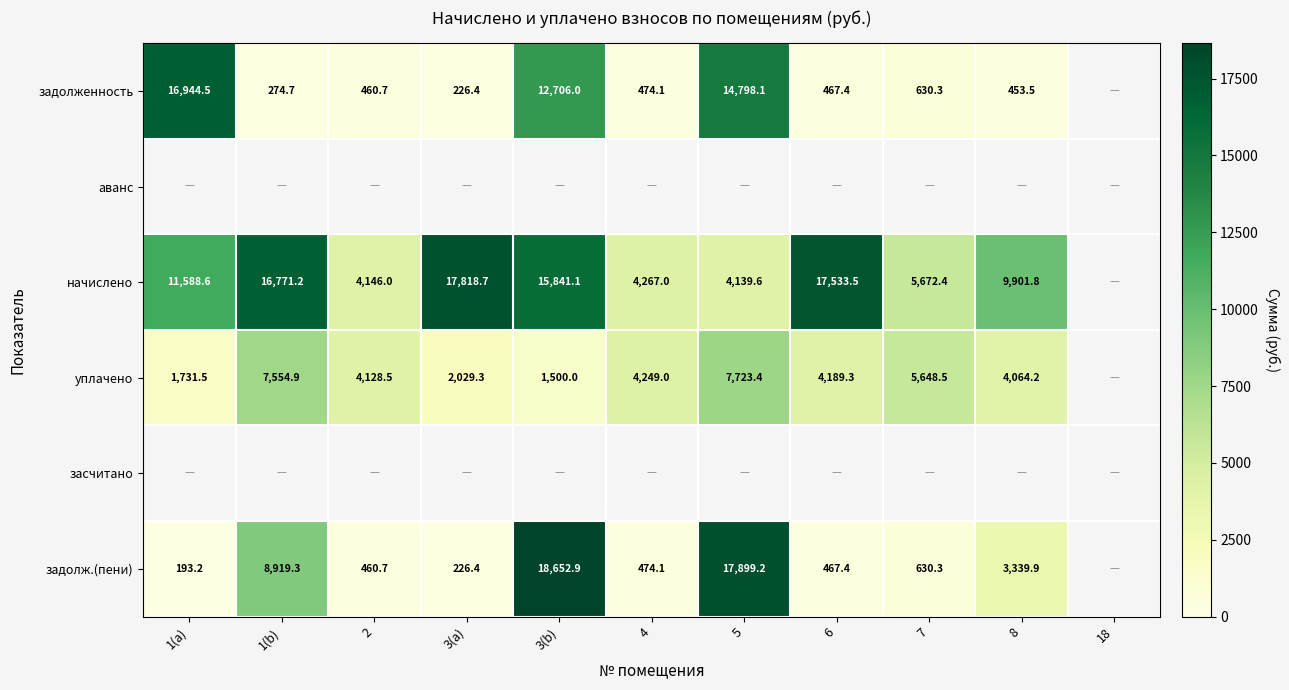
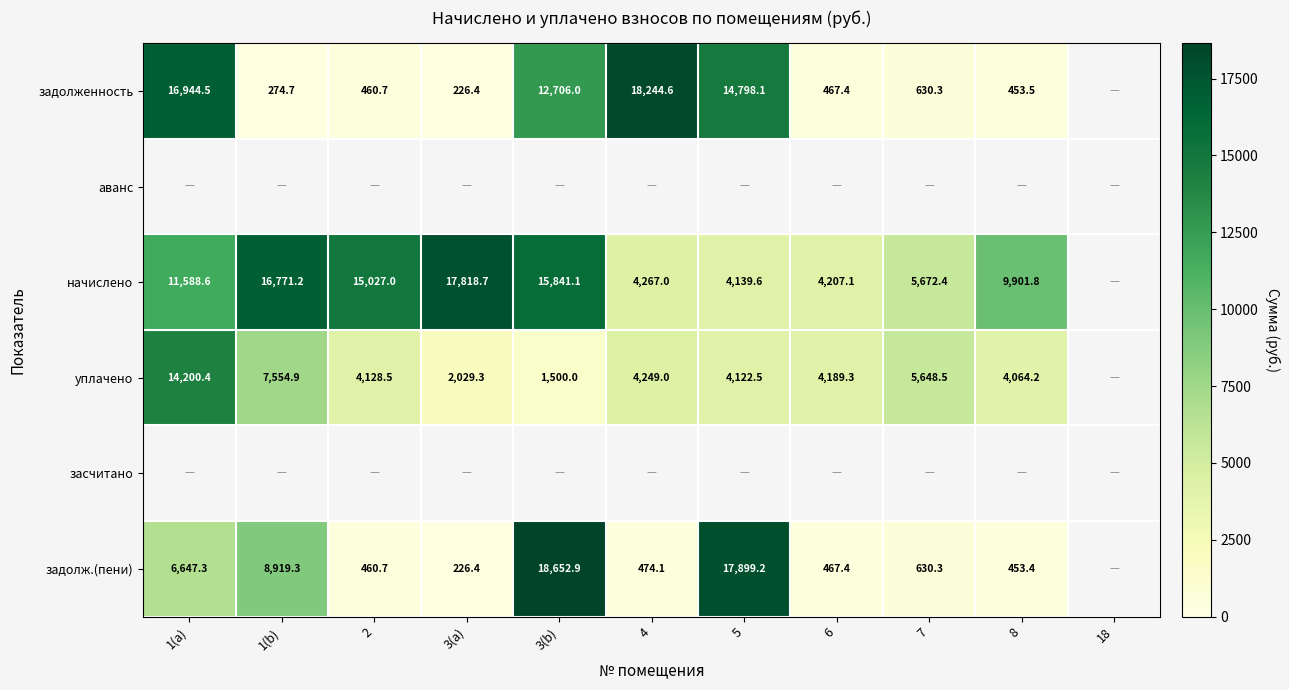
  {
    "задолженность": {
      "1(a)": "16,944.5",
      "1(b)": "274.7",
      "2": "460.7",
      "3(a)": "226.4",
      "3(b)": "12,706.0",
-     "4": "474.1",
+     "4": "18,244.6",
      "5": "14,798.1",
      "6": "467.4",
      "7": "630.3",
      "8": "453.5"
    },
    "начислено": {
      "1(a)": "11,588.6",
      "1(b)": "16,771.2",
-     "2": "4,146.0",
+     "2": "15,027.0",
      "3(a)": "17,818.7",
      "3(b)": "15,841.1",
      "4": "4,267.0",
      "5": "4,139.6",
-     "6": "17,533.5",
+     "6": "4,207.1",
      "7": "5,672.4",
      "8": "9,901.8"
    },
    "уплачено": {
-     "1(a)": "1,731.5",
+     "1(a)": "14,200.4",
      "1(b)": "7,554.9",
      "2": "4,128.5",
      "3(a)": "2,029.3",
      "3(b)": "1,500.0",
      "4": "4,249.0",
-     "5": "7,723.4",
+     "5": "4,122.5",
      "6": "4,189.3",
      "7": "5,648.5",
      "8": "4,064.2"
    },
    "задолж.(пени)": {
-     "1(a)": "193.2",
+     "1(a)": "6,647.3",
      "1(b)": "8,919.3",
      "2": "460.7",
      "3(a)": "226.4",
      "3(b)": "18,652.9",
      "4": "474.1",
      "5": "17,899.2",
      "6": "467.4",
      "7": "630.3",
-     "8": "3,339.9"
+     "8": "453.4"
    }
  }
